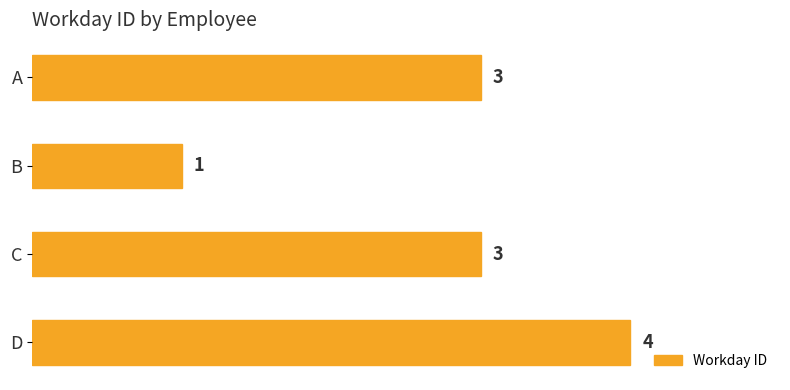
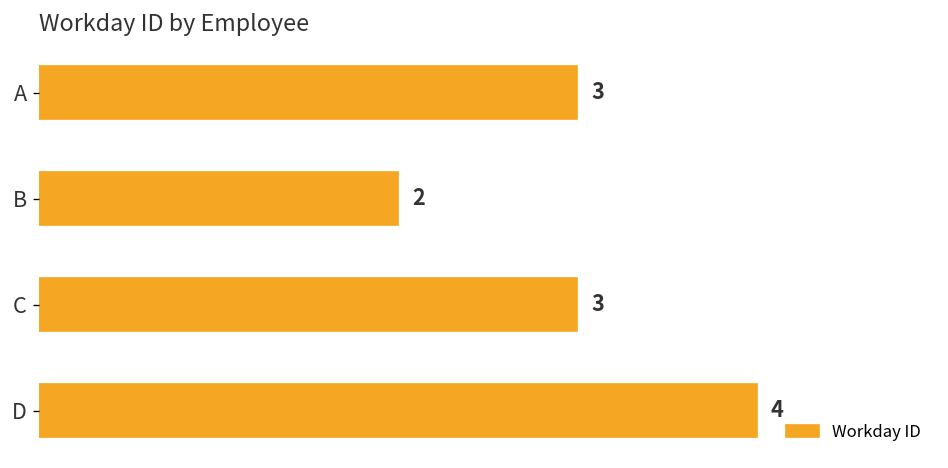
  {
    "A": 3,
-   "B": 1,
+   "B": 2,
    "C": 3,
    "D": 4
  }
